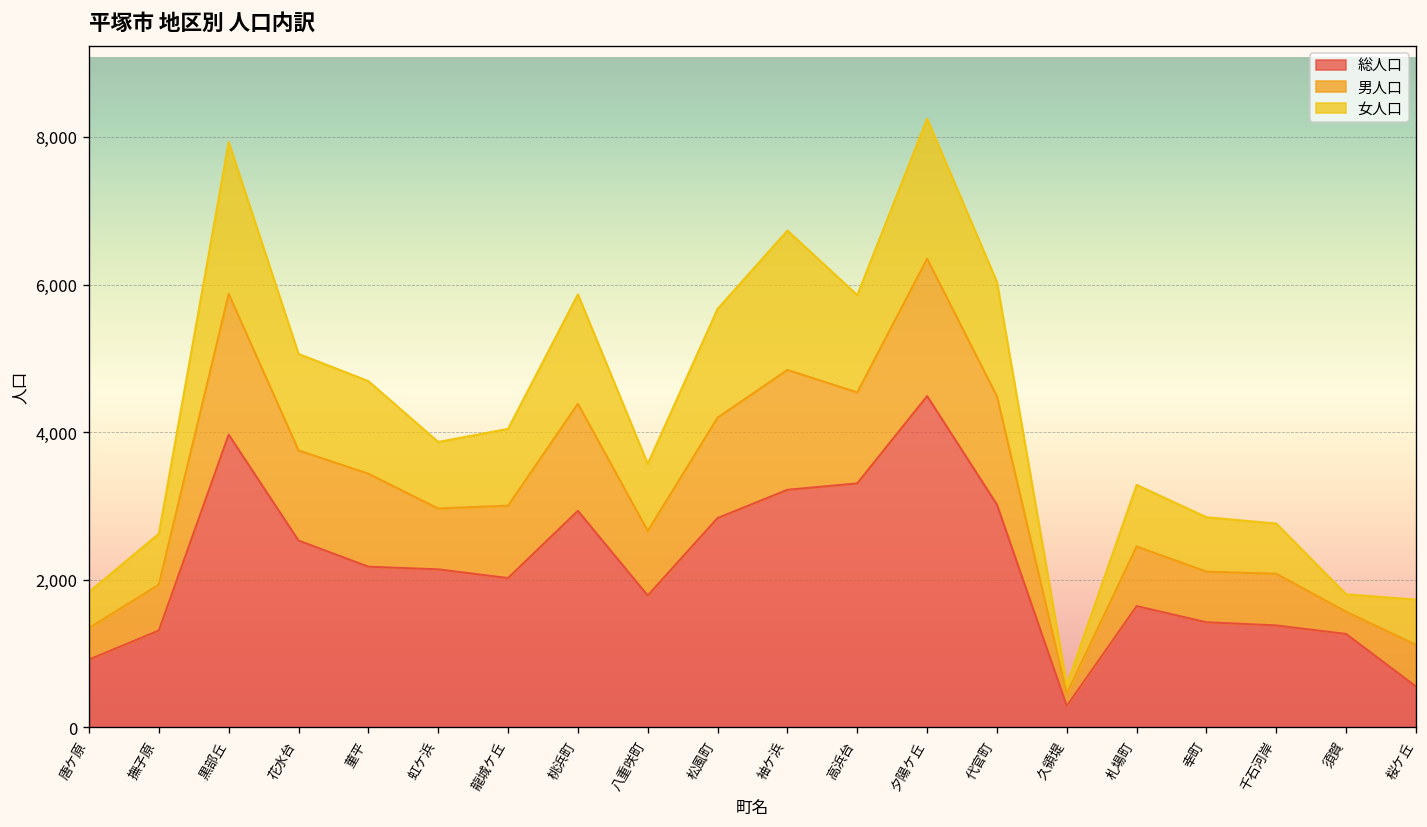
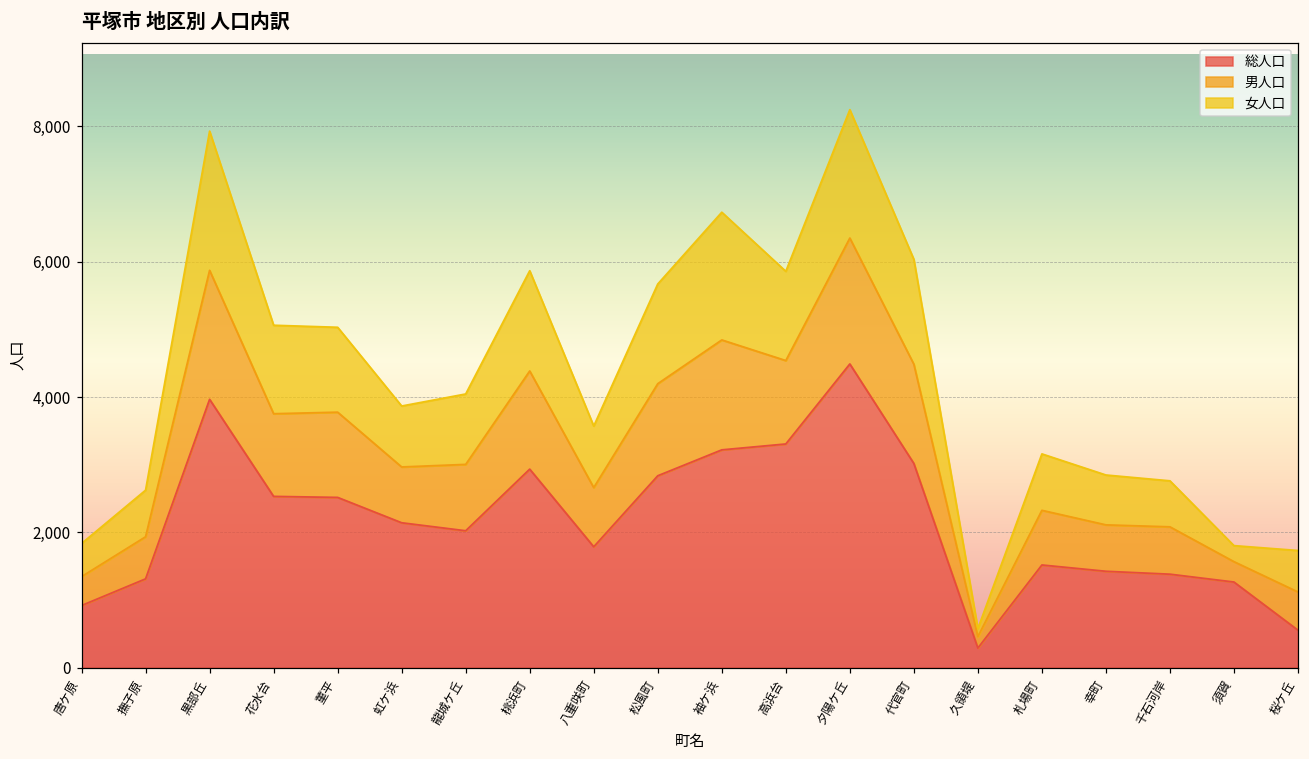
  {
    "総人口": {
      "唐ケ原": "900",
      "撫子原": "1,300",
      "黒部丘": "4,000",
      "花水台": "2,500",
-     "菫平": "2,200",
+     "菫平": "2,500",
      "虹ケ浜": "2,100",
      "龍城ケ丘": "2,000",
      "桃浜町": "2,900",
      "八重咲町": "1,800",
      "松風町": "2,800",
      "袖ケ浜": "3,200",
      "高浜台": "3,300",
      "夕陽ケ丘": "4,500",
      "代官町": "3,000",
      "久領堤": "300",
-     "札場町": "1,600",
+     "札場町": "1,500",
      "幸町": "1,400",
      "千石河岸": "1,400",
      "須賀": "1,300",
      "桜ケ丘": "600"
    }
  }
